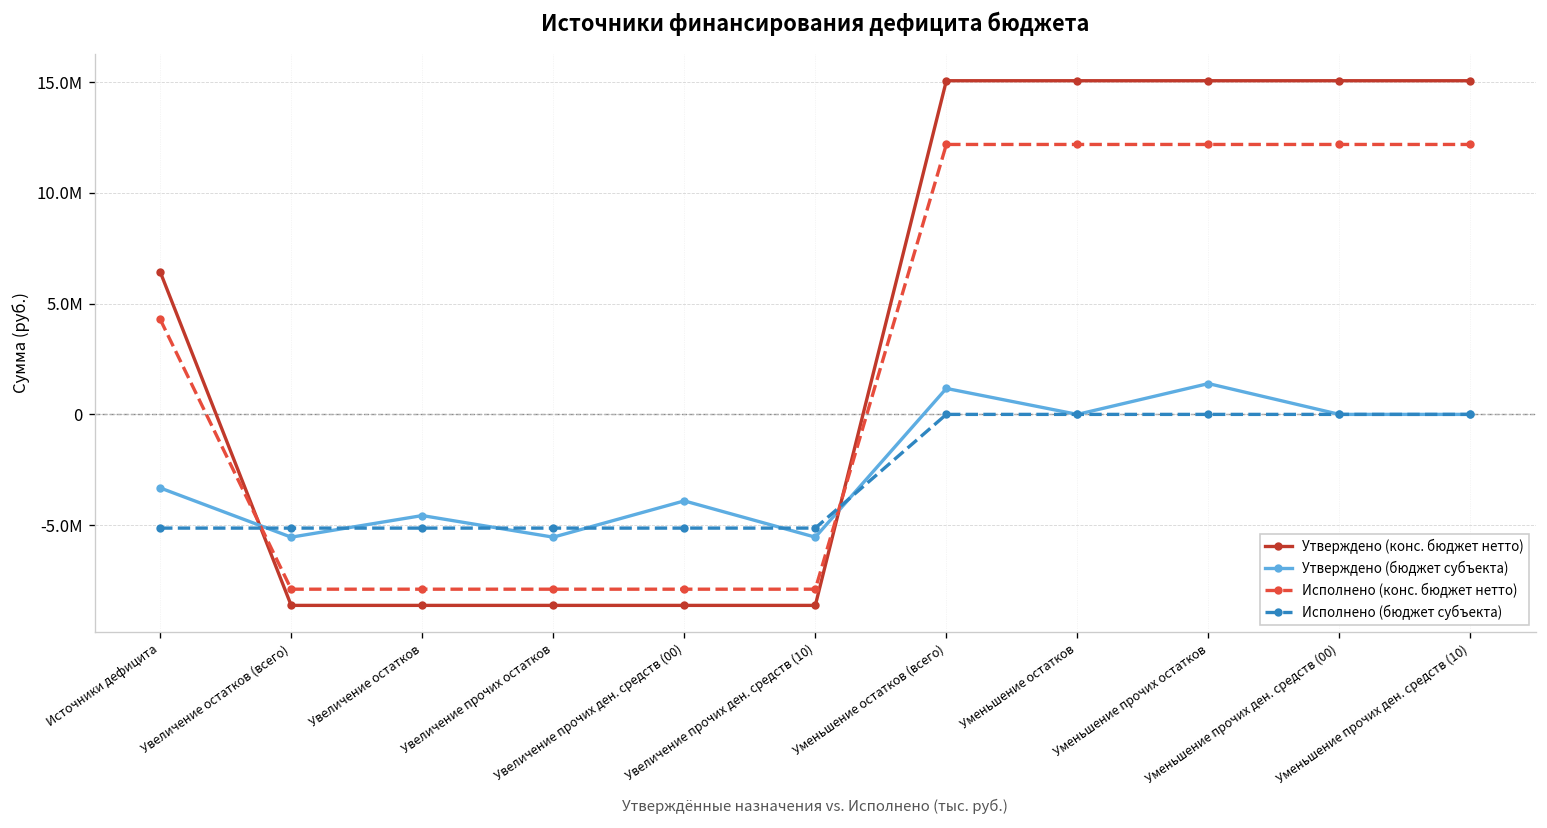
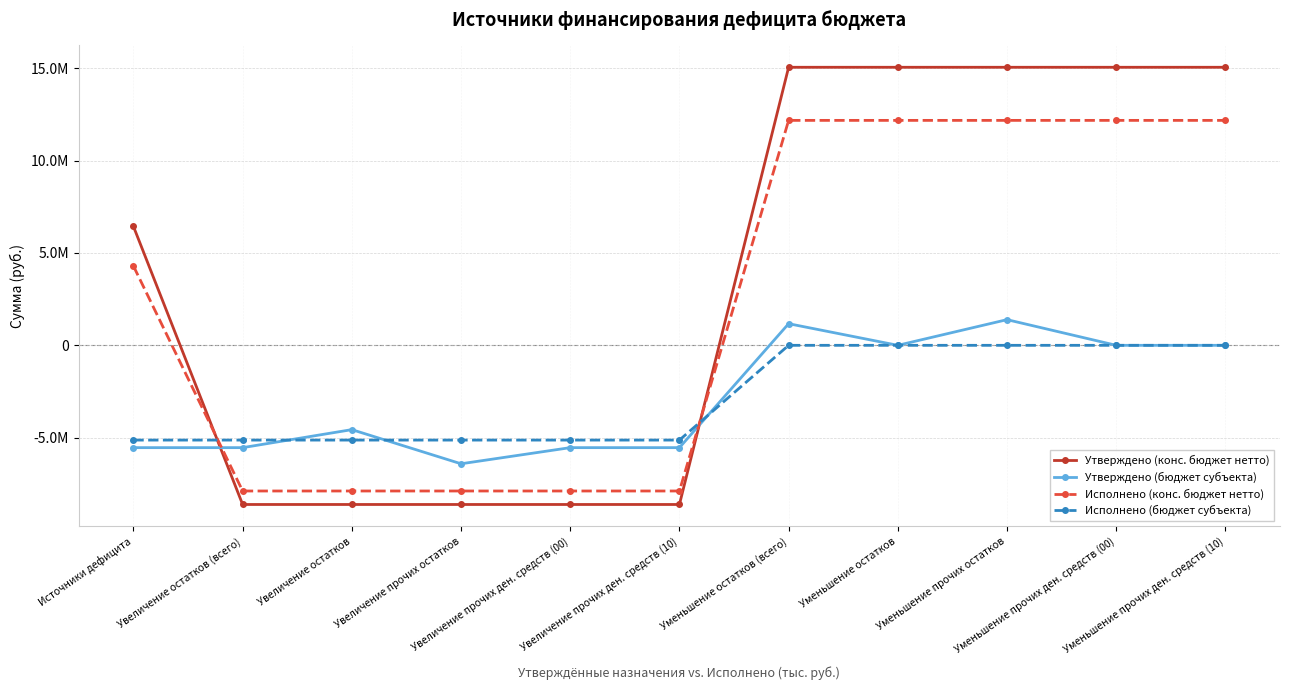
  {
    "Утверждено (бюджет субъекта)": {
-     "Источники дефицита": -3300000,
+     "Источники дефицита": -5500000,
      "Увеличение остатков (всего)": -5500000,
      "Увеличение остатков": -4600000,
-     "Увеличение прочих остатков": -5500000,
-     "Увеличение прочих ден. средств (00)": -3900000,
+     "Увеличение прочих остатков": -6400000,
+     "Увеличение прочих ден. средств (00)": -5500000,
      "Увеличение прочих ден. средств (10)": -5500000,
      "Уменьшение остатков (всего)": 1200000,
      "Уменьшение прочих остатков": 1400000
    },
    "Исполнено (бюджет субъекта)": {
      "Источники дефицита": -5100000,
      "Увеличение остатков (всего)": -5100000,
      "Увеличение остатков": -5100000,
      "Увеличение прочих остатков": -5100000,
      "Увеличение прочих ден. средств (00)": -5100000,
      "Увеличение прочих ден. средств (10)": -5100000,
      "Уменьшение остатков (всего)": 0,
      "Уменьшение прочих остатков": 0
    }
  }
